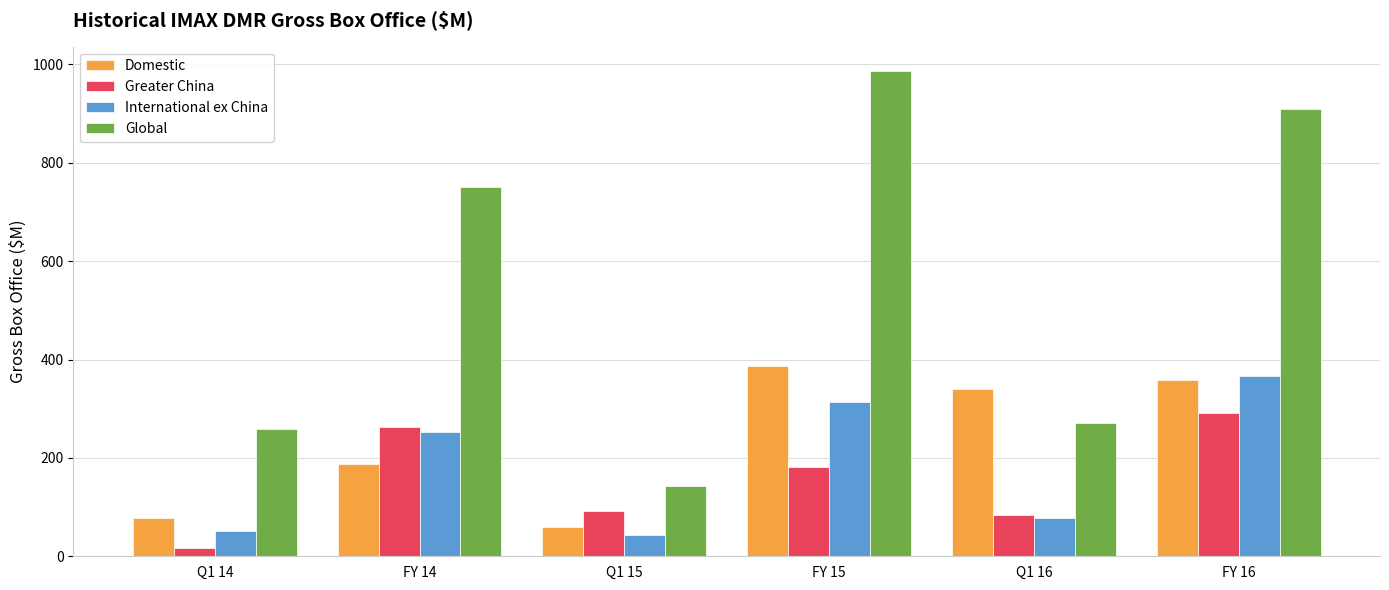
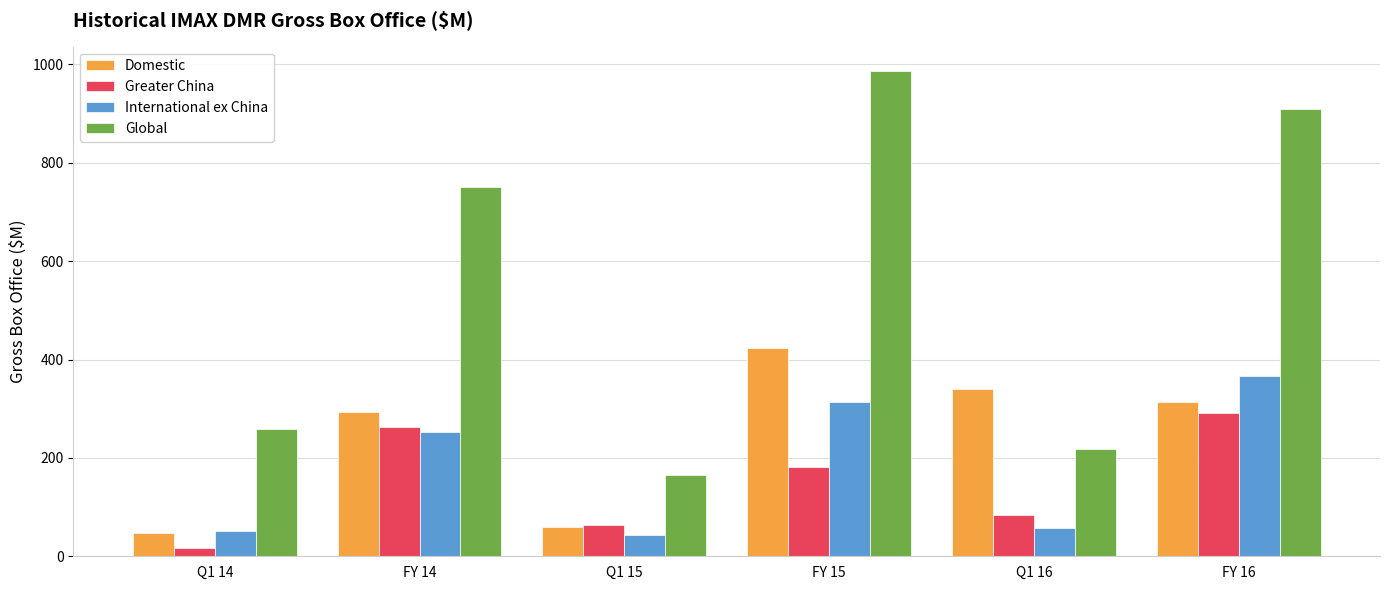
  {
    "Domestic": {
-     "Q1 14": 80,
-     "FY 14": 190,
+     "Q1 14": 50,
+     "FY 14": 290,
      "Q1 15": 60,
-     "FY 15": 390,
+     "FY 15": 420,
      "Q1 16": 340,
-     "FY 16": 360
+     "FY 16": 310
    },
    "Greater China": {
      "Q1 14": 20,
      "FY 14": 260,
-     "Q1 15": 90,
+     "Q1 15": 60,
      "FY 15": 180,
      "Q1 16": 80,
      "FY 16": 290
    },
    "International ex China": {
      "Q1 14": 50,
      "FY 14": 250,
      "Q1 15": 40,
      "FY 15": 310,
-     "Q1 16": 80,
+     "Q1 16": 60,
      "FY 16": 370
    },
    "Global": {
      "Q1 14": 260,
      "FY 14": 750,
-     "Q1 15": 140,
+     "Q1 15": 170,
      "FY 15": 990,
-     "Q1 16": 270,
+     "Q1 16": 220,
      "FY 16": 910
    }
  }
